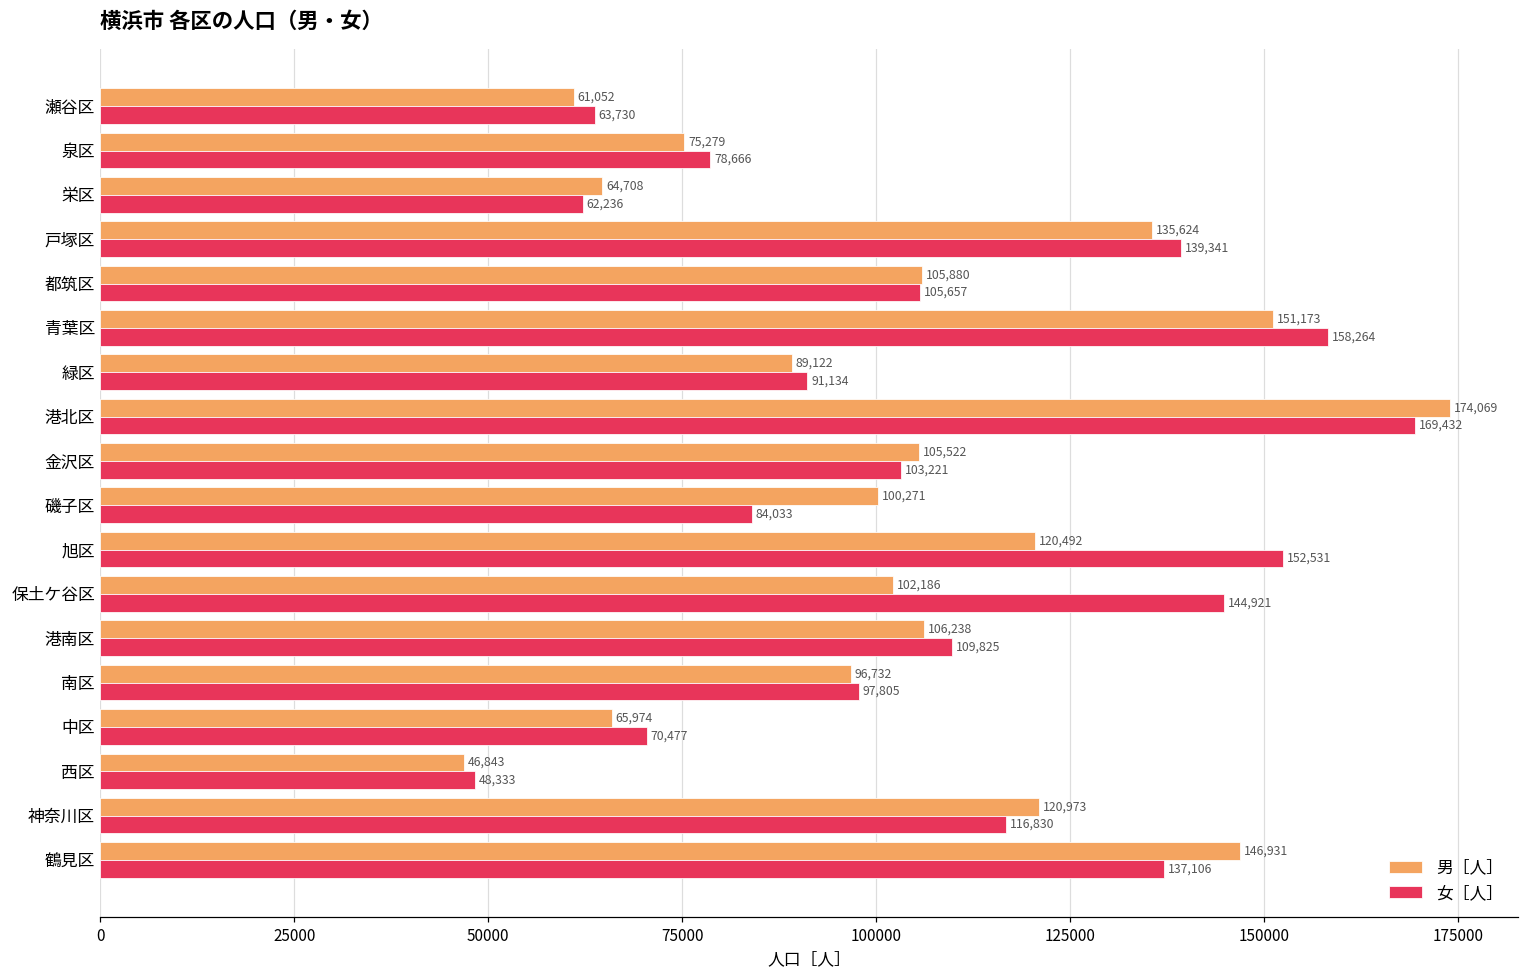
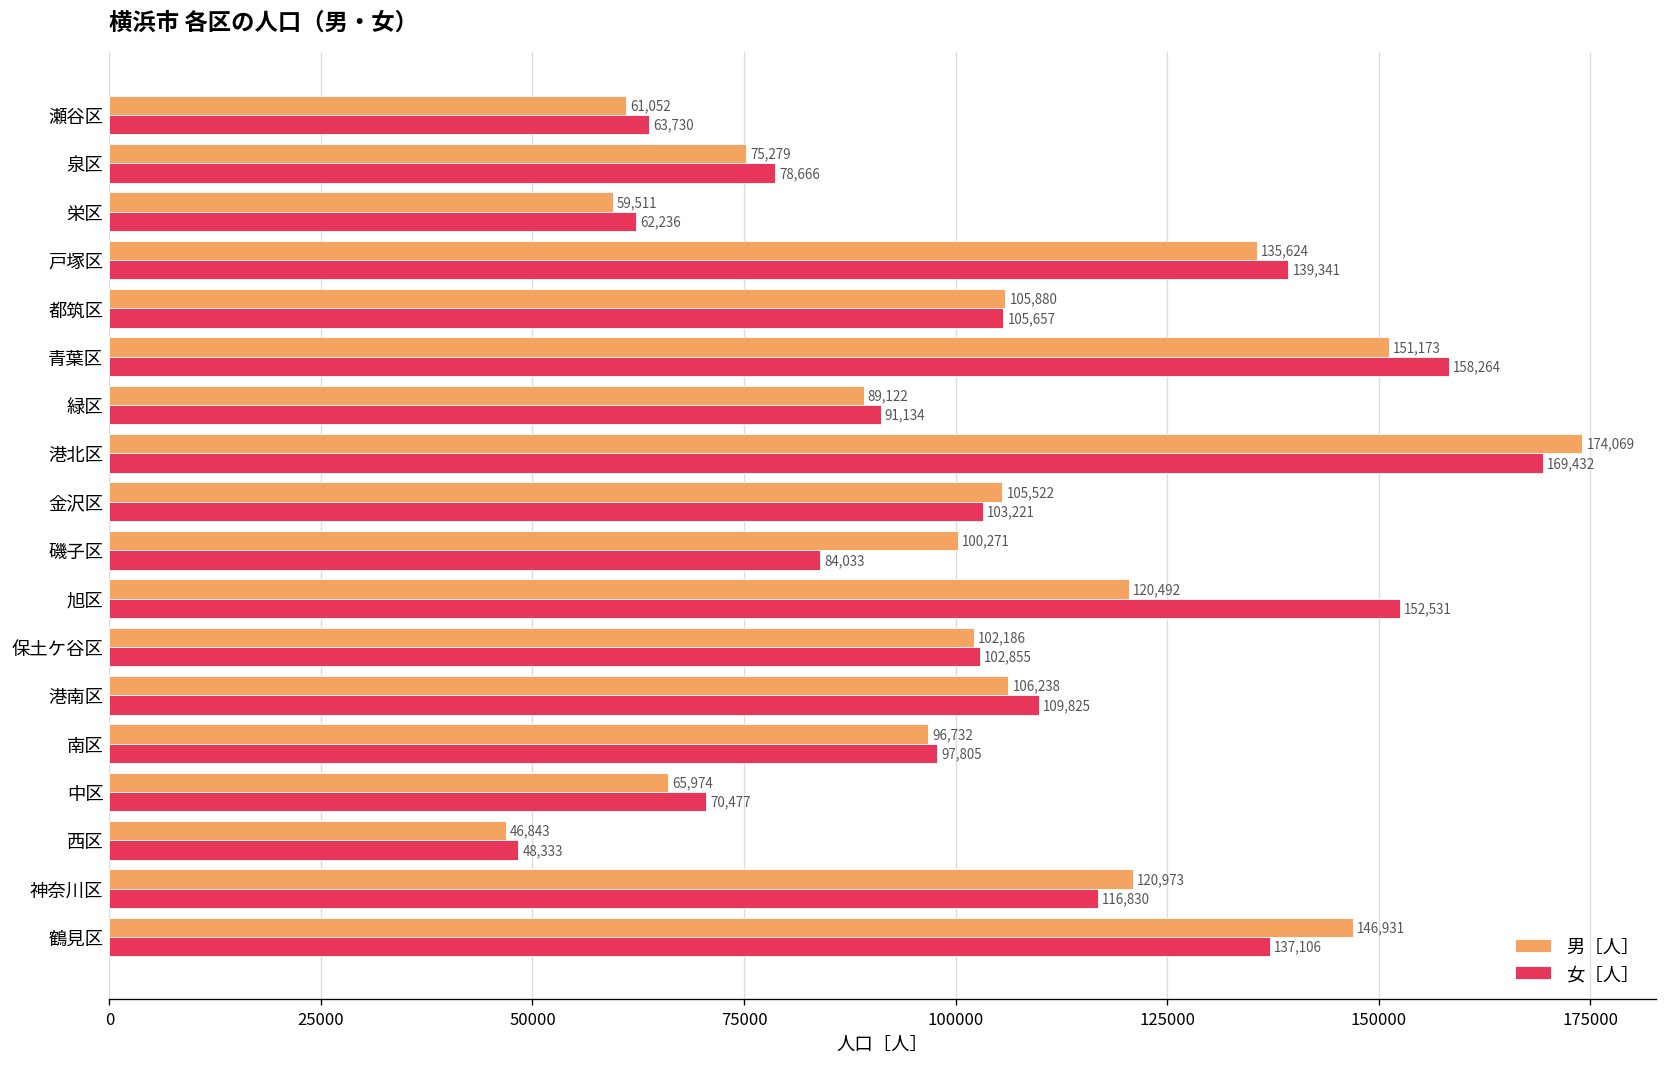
  {
    "男［人］": {
      "瀬谷区": "61,052",
      "泉区": "75,279",
-     "栄区": "64,708",
+     "栄区": "59,511",
      "戸塚区": "135,624",
      "都筑区": "105,880",
      "青葉区": "151,173",
      "緑区": "89,122",
      "港北区": "174,069",
      "金沢区": "105,522",
      "磯子区": "100,271",
      "旭区": "120,492",
      "保土ケ谷区": "102,186",
      "港南区": "106,238",
      "南区": "96,732",
      "中区": "65,974",
      "西区": "46,843",
      "神奈川区": "120,973",
      "鶴見区": "146,931"
    },
    "女［人］": {
      "瀬谷区": "63,730",
      "泉区": "78,666",
      "栄区": "62,236",
      "戸塚区": "139,341",
      "都筑区": "105,657",
      "青葉区": "158,264",
      "緑区": "91,134",
      "港北区": "169,432",
      "金沢区": "103,221",
      "磯子区": "84,033",
      "旭区": "152,531",
-     "保土ケ谷区": "144,921",
+     "保土ケ谷区": "102,855",
      "港南区": "109,825",
      "南区": "97,805",
      "中区": "70,477",
      "西区": "48,333",
      "神奈川区": "116,830",
      "鶴見区": "137,106"
    }
  }
